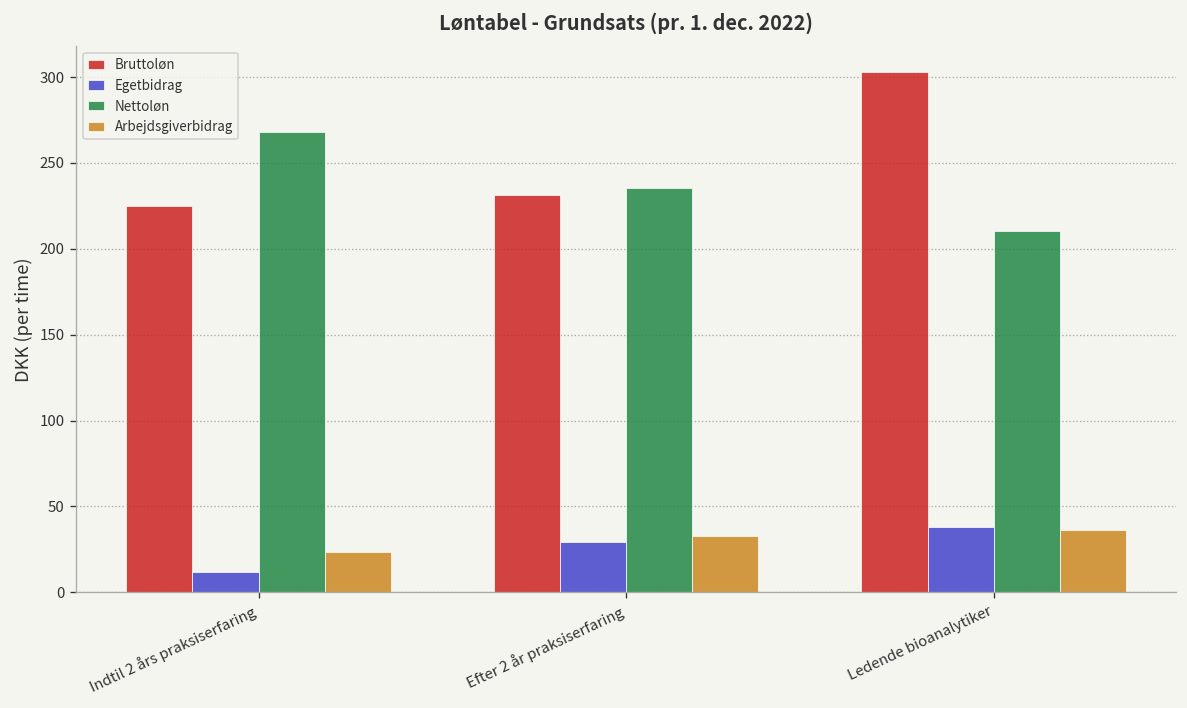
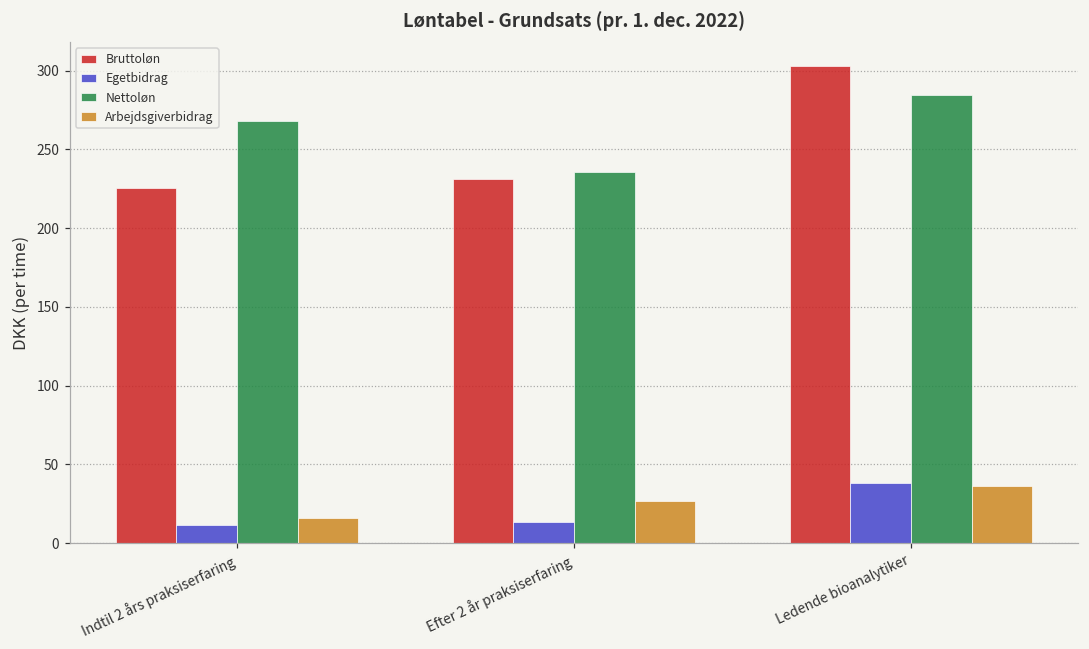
  {
    "Bruttoløn": {
      "Indtil 2 års praksiserfaring": 225,
      "Efter 2 år praksiserfaring": 231,
      "Ledende bioanalytiker": 303
    },
    "Egetbidrag": {
      "Indtil 2 års praksiserfaring": 12,
-     "Efter 2 år praksiserfaring": 29,
+     "Efter 2 år praksiserfaring": 13,
      "Ledende bioanalytiker": 38
    },
    "Nettoløn": {
      "Indtil 2 års praksiserfaring": 268,
      "Efter 2 år praksiserfaring": 235,
-     "Ledende bioanalytiker": 210
+     "Ledende bioanalytiker": 285
    },
    "Arbejdsgiverbidrag": {
-     "Indtil 2 års praksiserfaring": 23,
-     "Efter 2 år praksiserfaring": 33,
+     "Indtil 2 års praksiserfaring": 16,
+     "Efter 2 år praksiserfaring": 26,
      "Ledende bioanalytiker": 36
    }
  }
